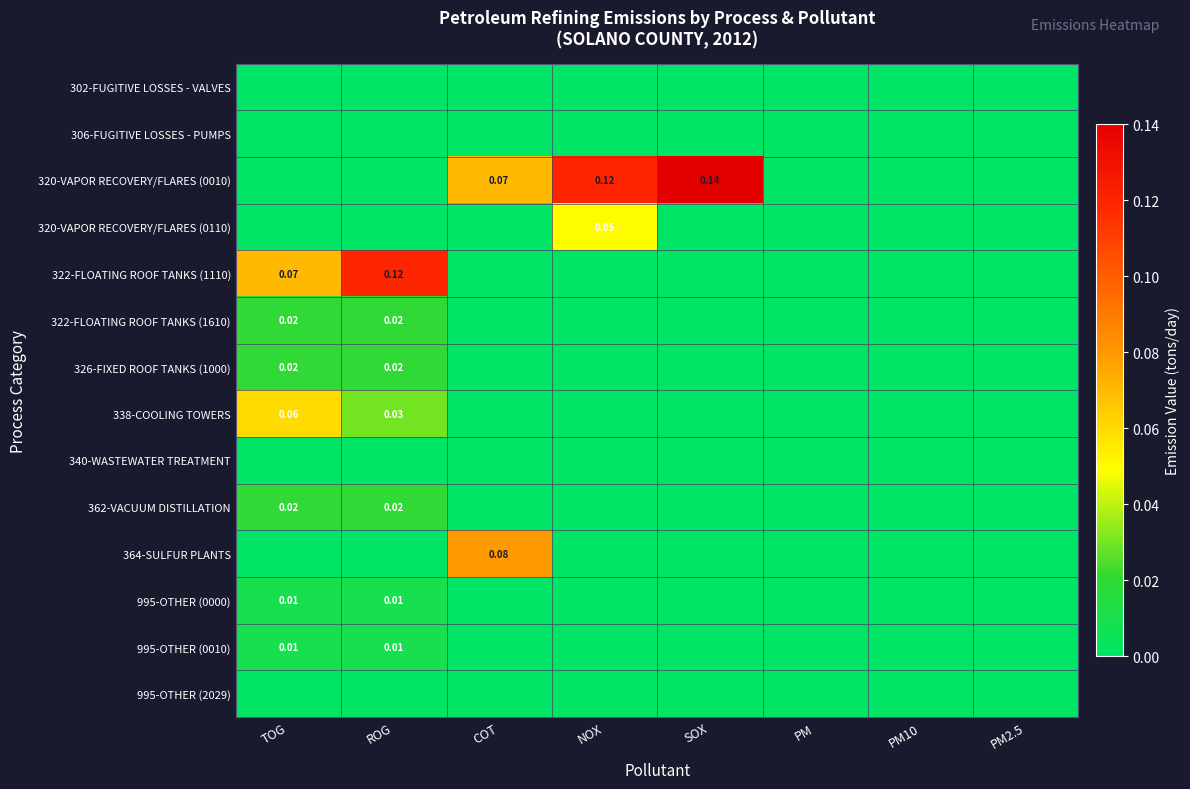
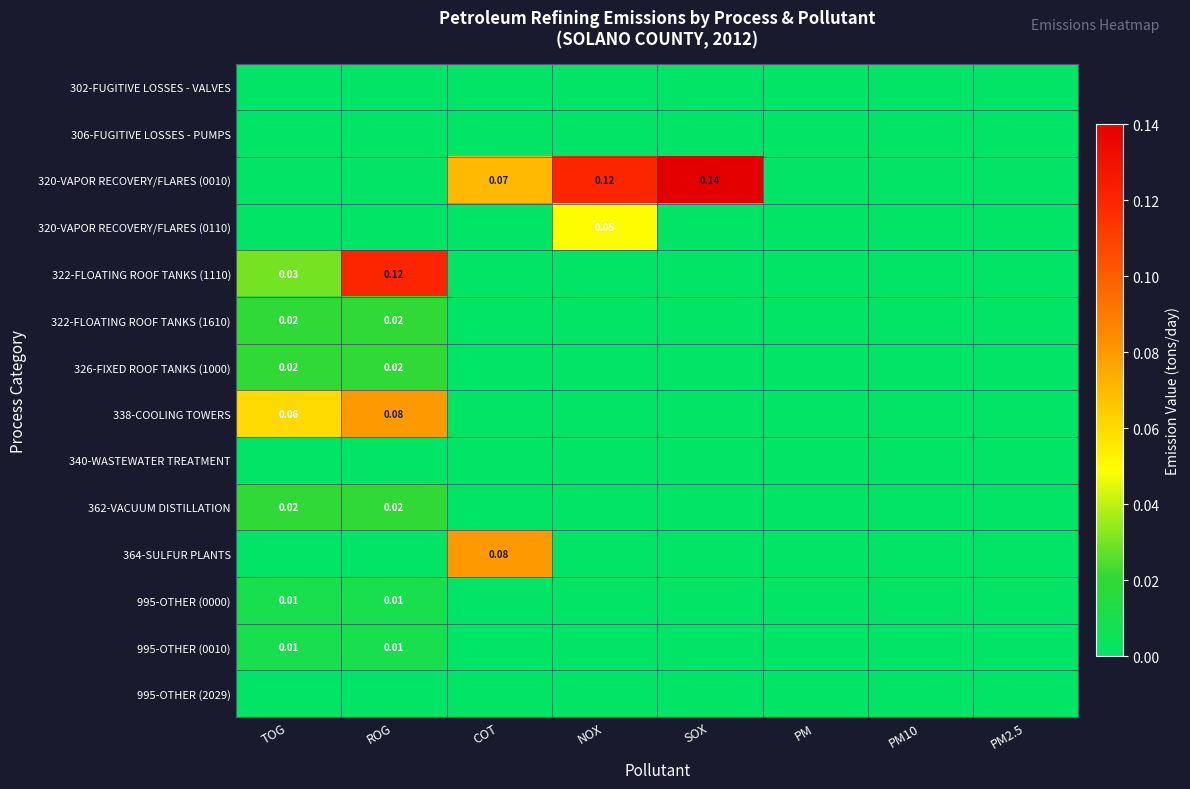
  {
    "320-VAPOR RECOVERY/FLARES (0010)": {
      "COT": 0.07,
      "NOX": 0.12,
      "SOX": 0.14
    },
    "320-VAPOR RECOVERY/FLARES (0110)": {
      "NOX": 0.05
    },
    "322-FLOATING ROOF TANKS (1110)": {
-     "TOG": 0.07,
+     "TOG": 0.03,
      "ROG": 0.12
    },
    "322-FLOATING ROOF TANKS (1610)": {
      "TOG": 0.02,
      "ROG": 0.02
    },
    "326-FIXED ROOF TANKS (1000)": {
      "TOG": 0.02,
      "ROG": 0.02
    },
    "338-COOLING TOWERS": {
      "TOG": 0.06,
-     "ROG": 0.03
+     "ROG": 0.08
    },
    "362-VACUUM DISTILLATION": {
      "TOG": 0.02,
      "ROG": 0.02
    },
    "364-SULFUR PLANTS": {
      "COT": 0.08
    },
    "995-OTHER (0000)": {
      "TOG": 0.01,
      "ROG": 0.01
    },
    "995-OTHER (0010)": {
      "TOG": 0.01,
      "ROG": 0.01
    }
  }
